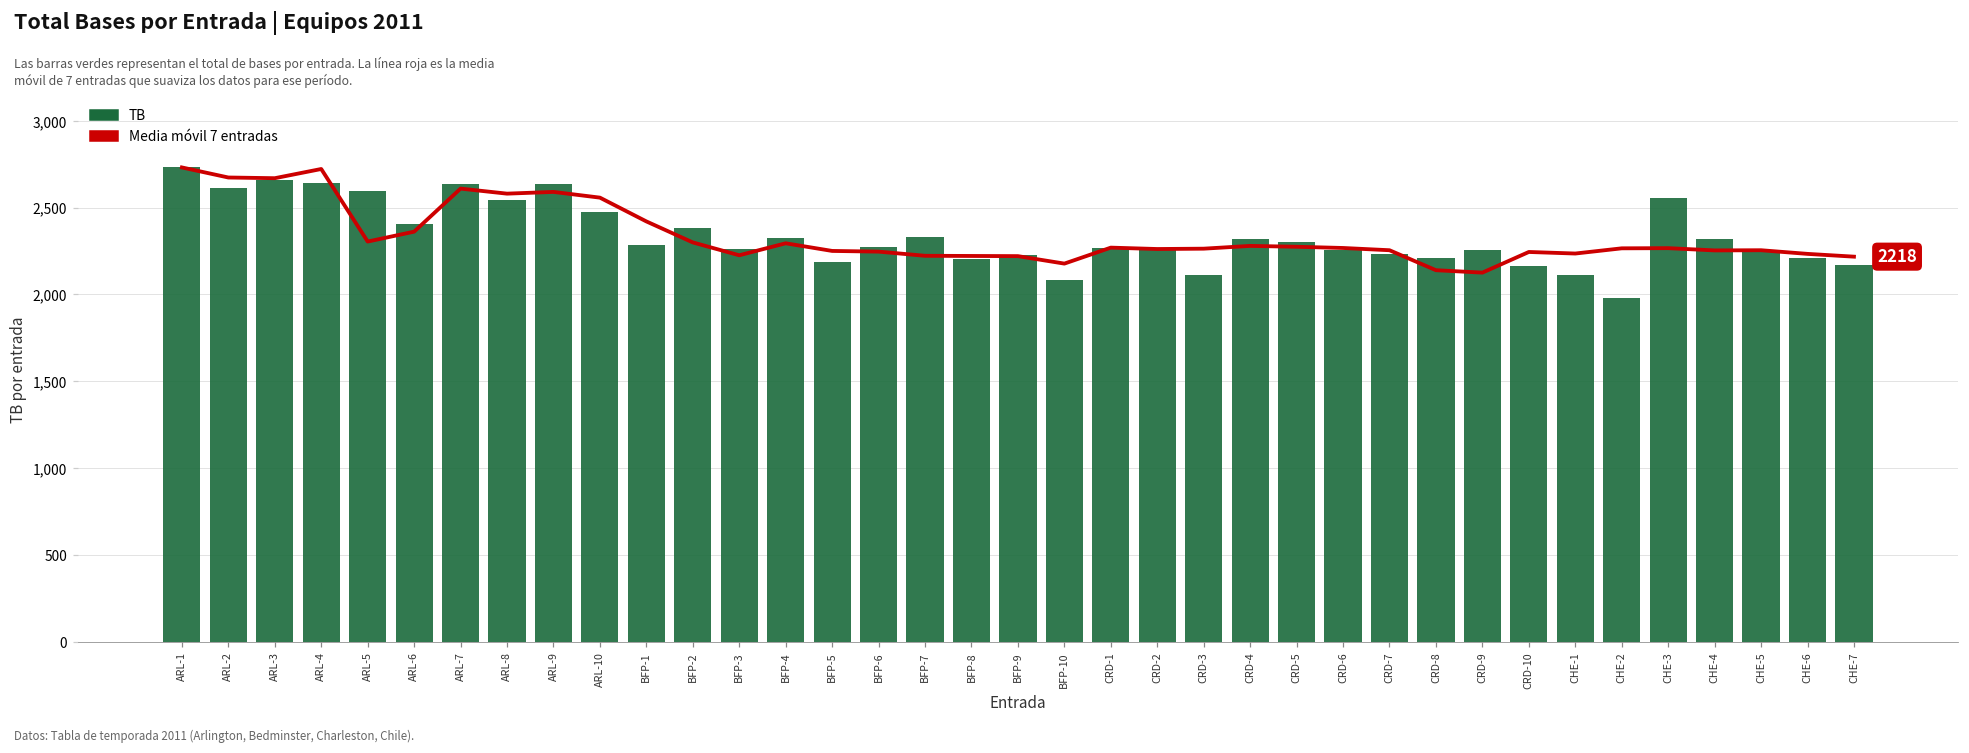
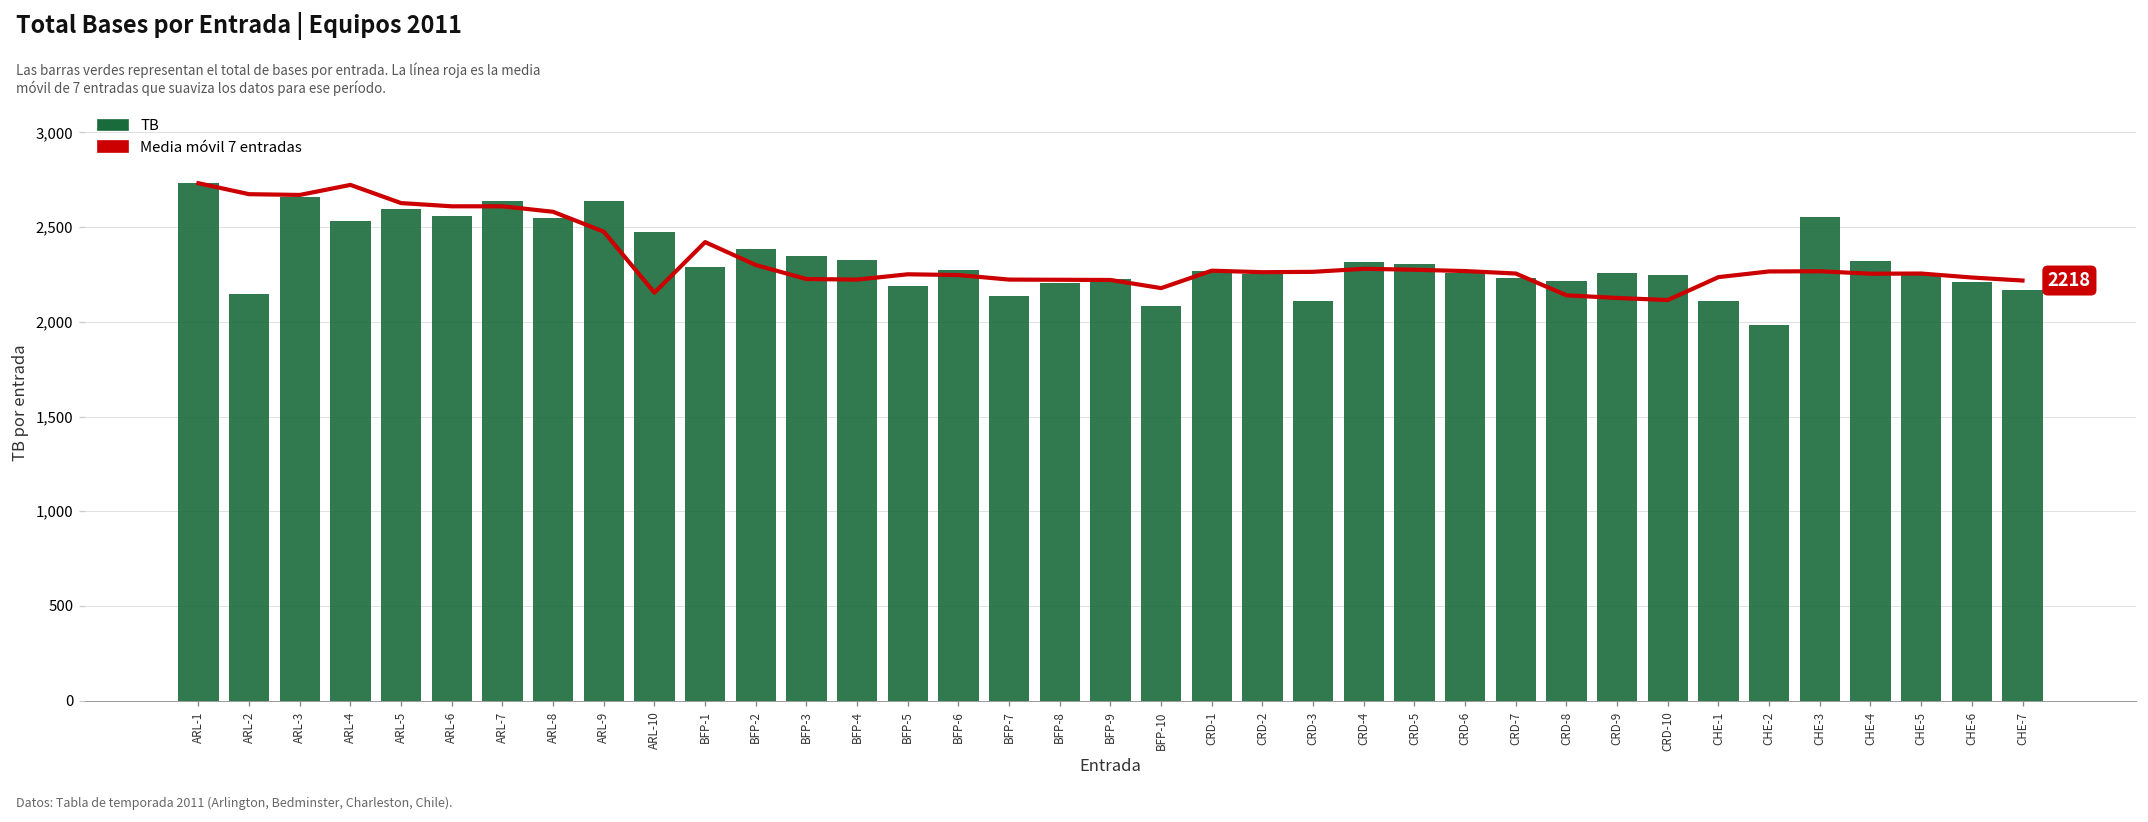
  {
    "TB": {
      "ARL-1": "2,730",
-     "ARL-2": "2,620",
+     "ARL-2": "2,150",
      "ARL-3": "2,660",
-     "ARL-4": "2,640",
+     "ARL-4": "2,530",
      "ARL-5": "2,590",
-     "ARL-6": "2,400",
+     "ARL-6": "2,560",
      "ARL-7": "2,640",
      "ARL-8": "2,550",
      "ARL-9": "2,640",
      "ARL-10": "2,480",
      "BFP-1": "2,290",
      "BFP-2": "2,380",
-     "BFP-3": "2,260",
+     "BFP-3": "2,350",
      "BFP-4": "2,330",
      "BFP-5": "2,190",
      "BFP-6": "2,270",
-     "BFP-7": "2,330",
+     "BFP-7": "2,130",
      "BFP-8": "2,210",
      "BFP-9": "2,230",
      "BFP-10": "2,080",
      "CRD-1": "2,270",
      "CRD-2": "2,260",
      "CRD-3": "2,110",
      "CRD-4": "2,320",
      "CRD-5": "2,310",
      "CRD-6": "2,260",
      "CRD-7": "2,230",
      "CRD-8": "2,210",
      "CRD-9": "2,260",
-     "CRD-10": "2,170",
+     "CRD-10": "2,250",
      "CHE-1": "2,110",
      "CHE-2": "1,980",
      "CHE-3": "2,550",
      "CHE-4": "2,320",
      "CHE-5": "2,250",
      "CHE-6": "2,210"
    },
    "Media móvil 7 entradas": {
      "ARL-1": "2,730",
      "ARL-2": "2,670",
      "ARL-3": "2,670",
      "ARL-4": "2,720",
-     "ARL-5": "2,310",
-     "ARL-6": "2,360",
+     "ARL-5": "2,630",
+     "ARL-6": "2,610",
      "ARL-7": "2,610",
      "ARL-8": "2,580",
-     "ARL-9": "2,590",
-     "ARL-10": "2,560",
+     "ARL-9": "2,480",
+     "ARL-10": "2,150",
      "BFP-1": "2,420",
      "BFP-2": "2,300",
      "BFP-3": "2,230",
-     "BFP-4": "2,300",
+     "BFP-4": "2,220",
      "BFP-5": "2,250",
      "BFP-6": "2,250",
      "BFP-7": "2,220",
      "BFP-8": "2,220",
      "BFP-9": "2,220",
      "BFP-10": "2,180",
      "CRD-1": "2,270",
      "CRD-2": "2,260",
      "CRD-3": "2,260",
      "CRD-4": "2,280",
      "CRD-5": "2,280",
      "CRD-6": "2,270",
      "CRD-7": "2,260",
      "CRD-8": "2,140",
      "CRD-9": "2,130",
-     "CRD-10": "2,250",
+     "CRD-10": "2,120",
      "CHE-1": "2,240",
      "CHE-2": "2,270",
      "CHE-3": "2,270",
      "CHE-4": "2,250",
      "CHE-5": "2,260",
      "CHE-6": "2,230"
    }
  }
